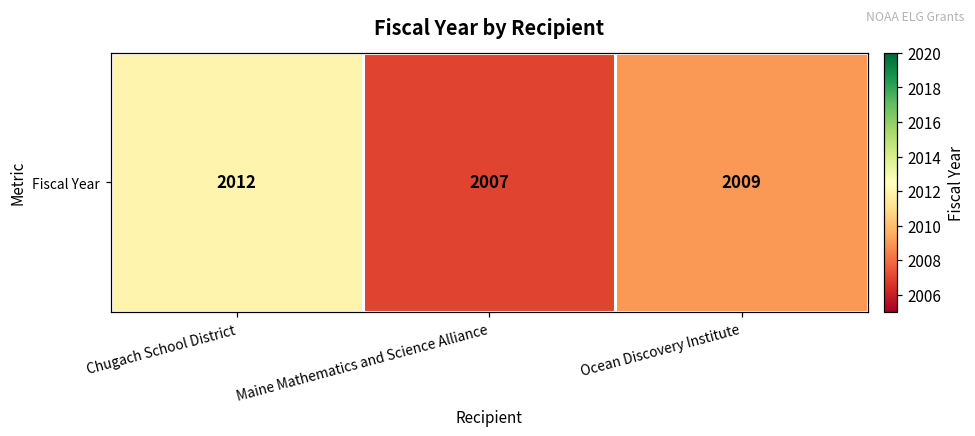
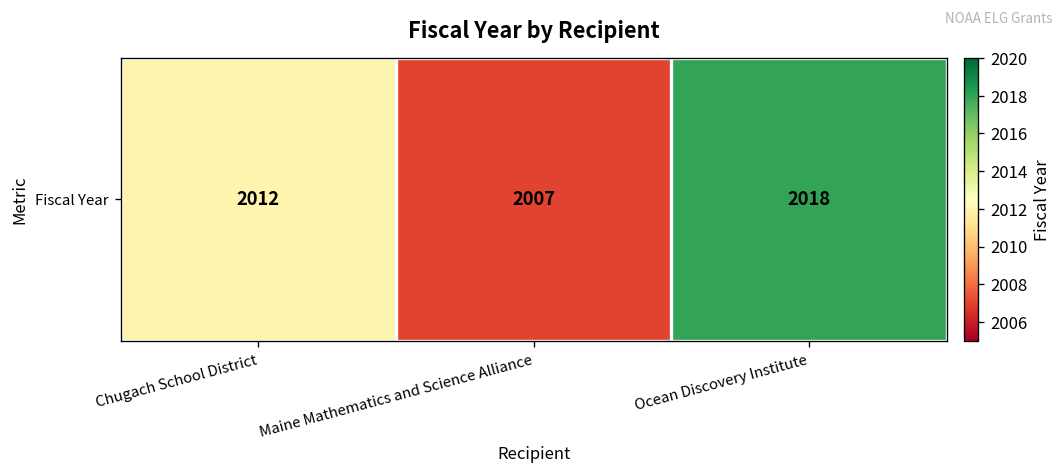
  {
    "Fiscal Year": {
      "Chugach School District": 2012,
      "Maine Mathematics and Science Alliance": 2007,
-     "Ocean Discovery Institute": 2009
+     "Ocean Discovery Institute": 2018
    }
  }
